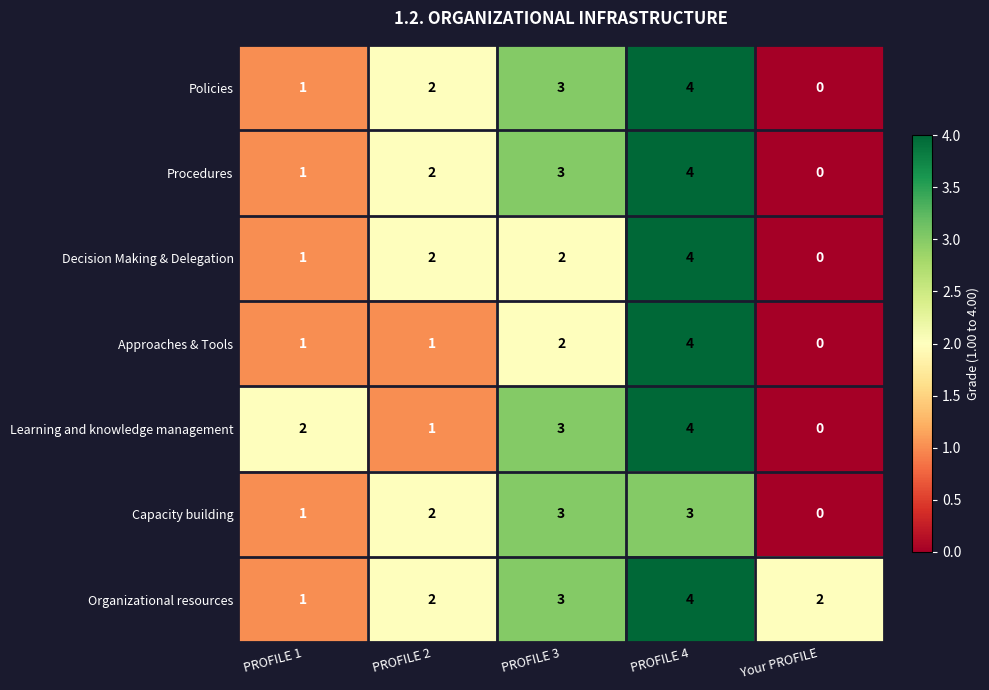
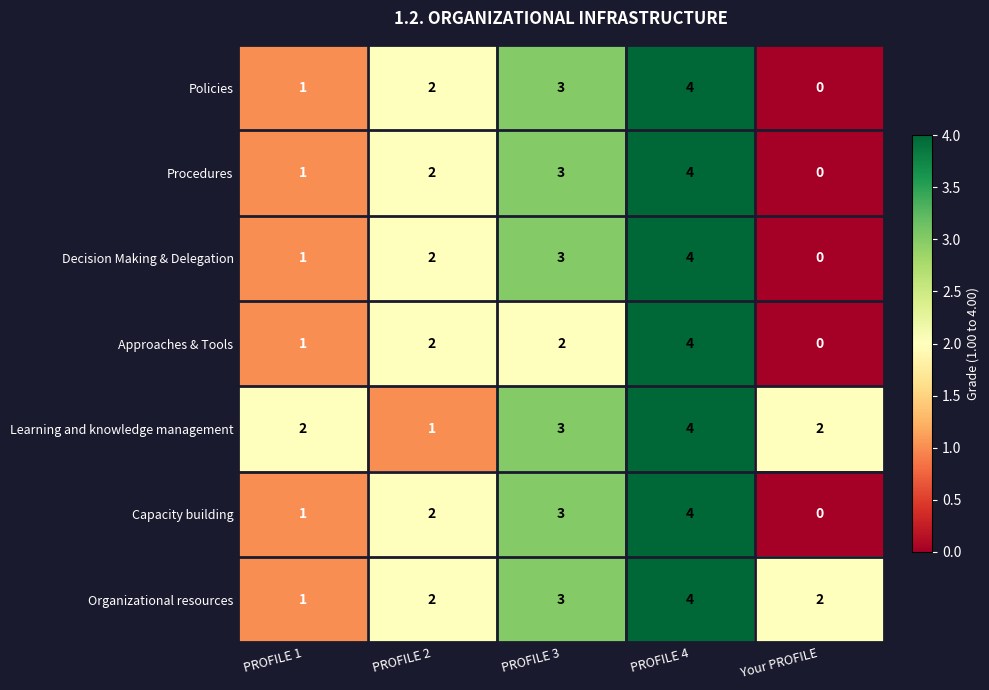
  {
    "Policies": {
      "PROFILE 1": 1,
      "PROFILE 2": 2,
      "PROFILE 3": 3,
      "PROFILE 4": 4,
      "Your PROFILE": 0
    },
    "Procedures": {
      "PROFILE 1": 1,
      "PROFILE 2": 2,
      "PROFILE 3": 3,
      "PROFILE 4": 4,
      "Your PROFILE": 0
    },
    "Decision Making & Delegation": {
      "PROFILE 1": 1,
      "PROFILE 2": 2,
-     "PROFILE 3": 2,
+     "PROFILE 3": 3,
      "PROFILE 4": 4,
      "Your PROFILE": 0
    },
    "Approaches & Tools": {
      "PROFILE 1": 1,
-     "PROFILE 2": 1,
+     "PROFILE 2": 2,
      "PROFILE 3": 2,
      "PROFILE 4": 4,
      "Your PROFILE": 0
    },
    "Learning and knowledge management": {
      "PROFILE 1": 2,
      "PROFILE 2": 1,
      "PROFILE 3": 3,
      "PROFILE 4": 4,
-     "Your PROFILE": 0
+     "Your PROFILE": 2
    },
    "Capacity building": {
      "PROFILE 1": 1,
      "PROFILE 2": 2,
      "PROFILE 3": 3,
-     "PROFILE 4": 3,
+     "PROFILE 4": 4,
      "Your PROFILE": 0
    },
    "Organizational resources": {
      "PROFILE 1": 1,
      "PROFILE 2": 2,
      "PROFILE 3": 3,
      "PROFILE 4": 4,
      "Your PROFILE": 2
    }
  }
